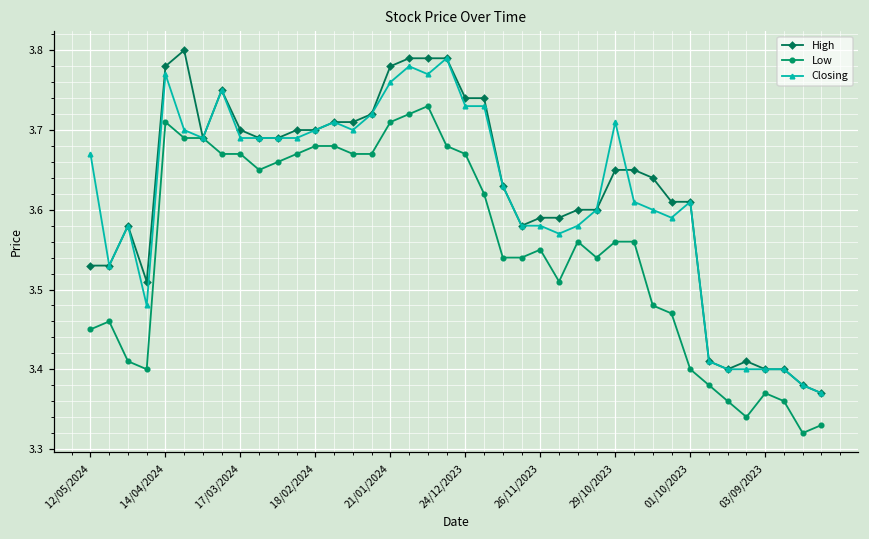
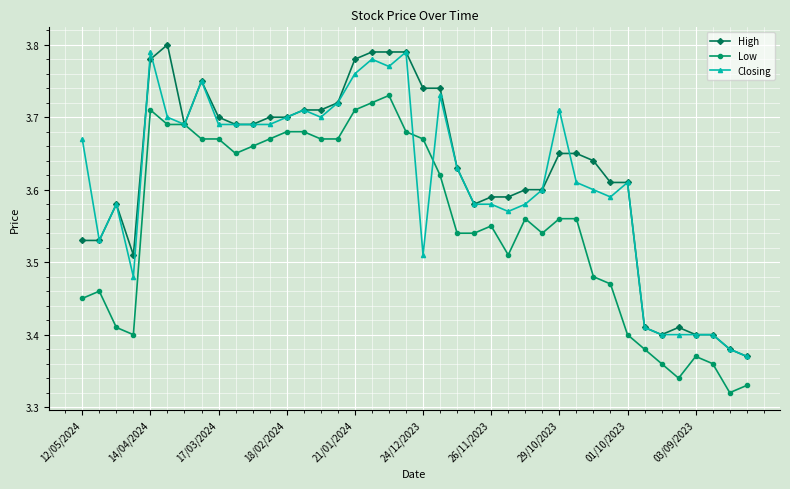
  {
    "Closing": {
      "12/05/2024": 3.67,
-     "14/04/2024": 3.77,
+     "14/04/2024": 3.79,
      "17/03/2024": 3.69,
      "21/01/2024": 3.76,
-     "24/12/2023": 3.73,
+     "24/12/2023": 3.51,
      "26/11/2023": 3.58,
      "29/10/2023": 3.71
    }
  }
